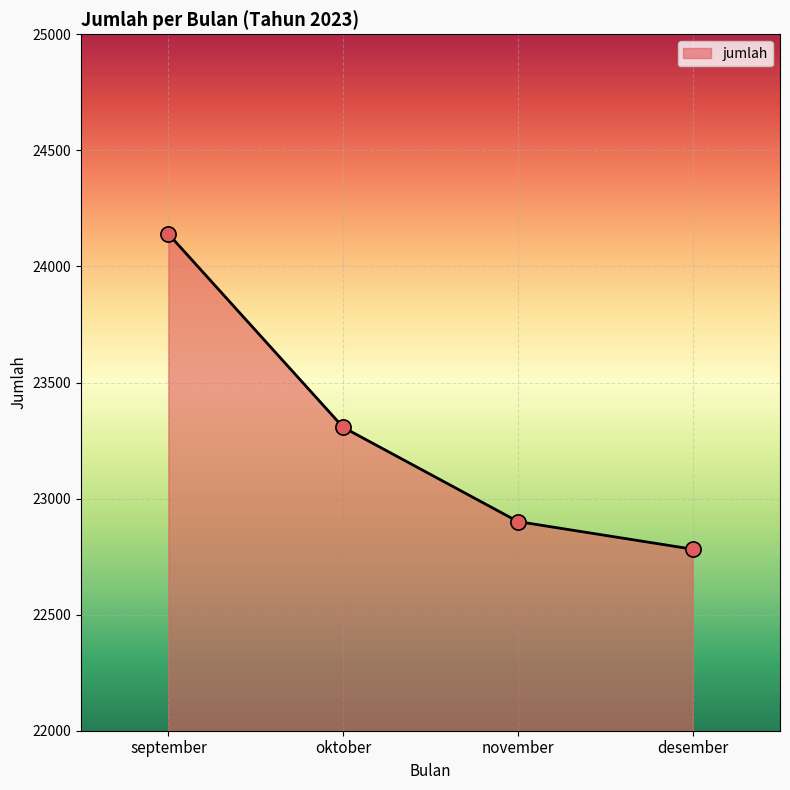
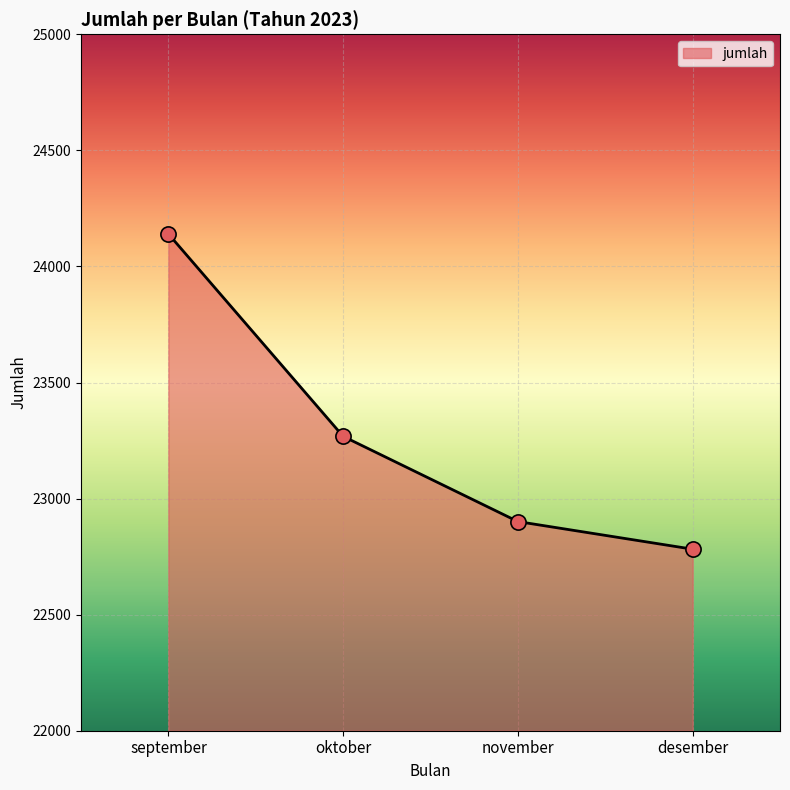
  {
    "september": 24140,
-   "oktober": 23310,
+   "oktober": 23270,
    "november": 22900,
    "desember": 22780
  }
